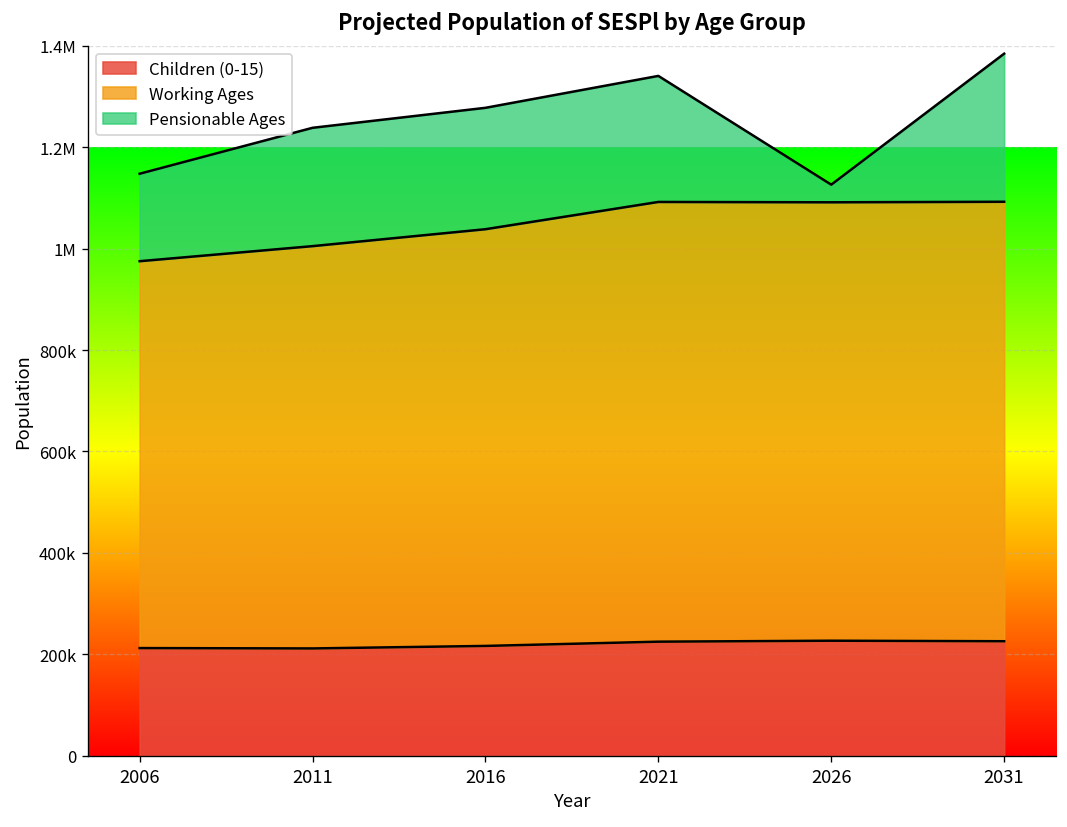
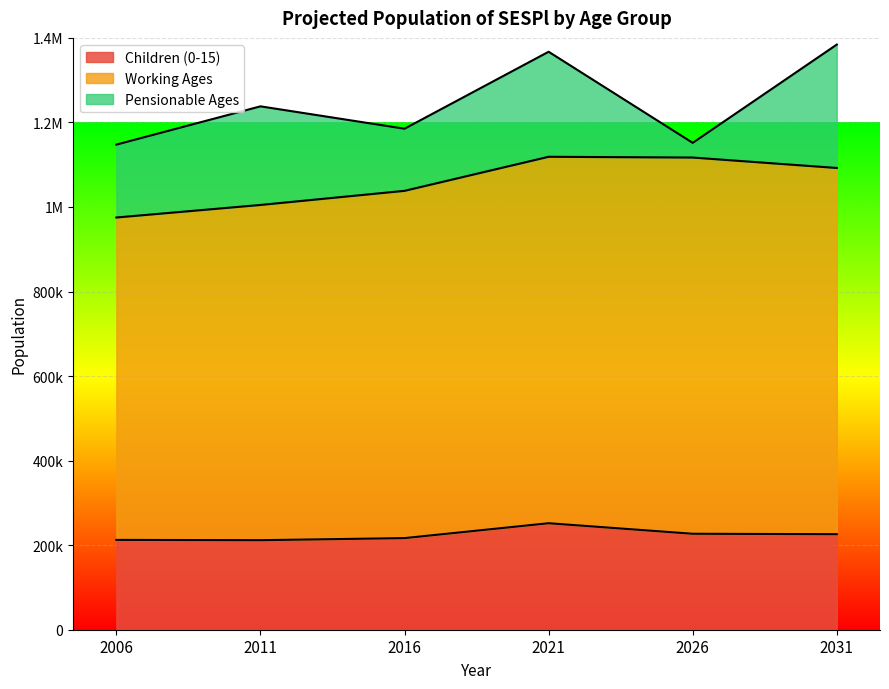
  {
    "Children (0-15)": {
      "2006": 210000,
      "2011": 210000,
      "2016": 220000,
-     "2021": 230000,
+     "2021": 250000,
      "2026": 230000,
      "2031": 230000
    },
    "Working Ages": {
      "2006": 760000,
      "2011": 790000,
      "2016": 820000,
      "2021": 870000,
-     "2026": 860000,
+     "2026": 890000,
      "2031": 870000
    },
    "Pensionable Ages": {
      "2006": 170000,
      "2011": 230000,
-     "2016": 240000,
+     "2016": 150000,
      "2021": 250000,
      "2026": 30000,
      "2031": 290000
    }
  }
